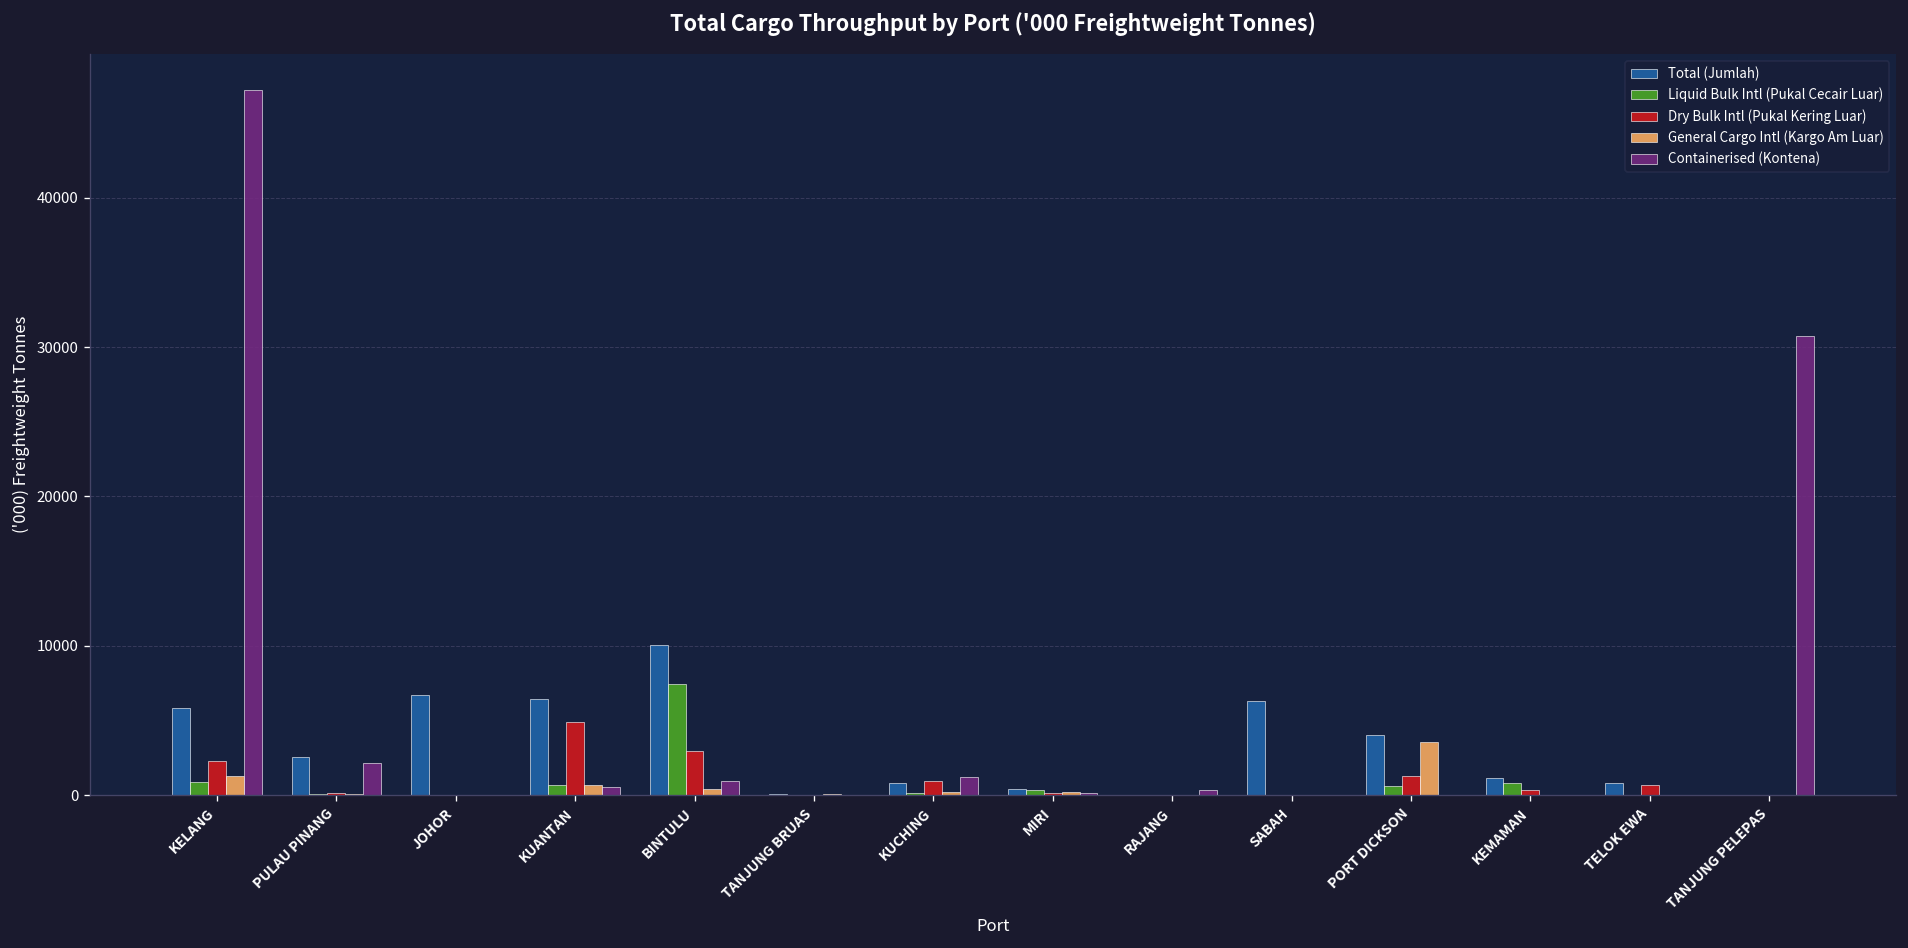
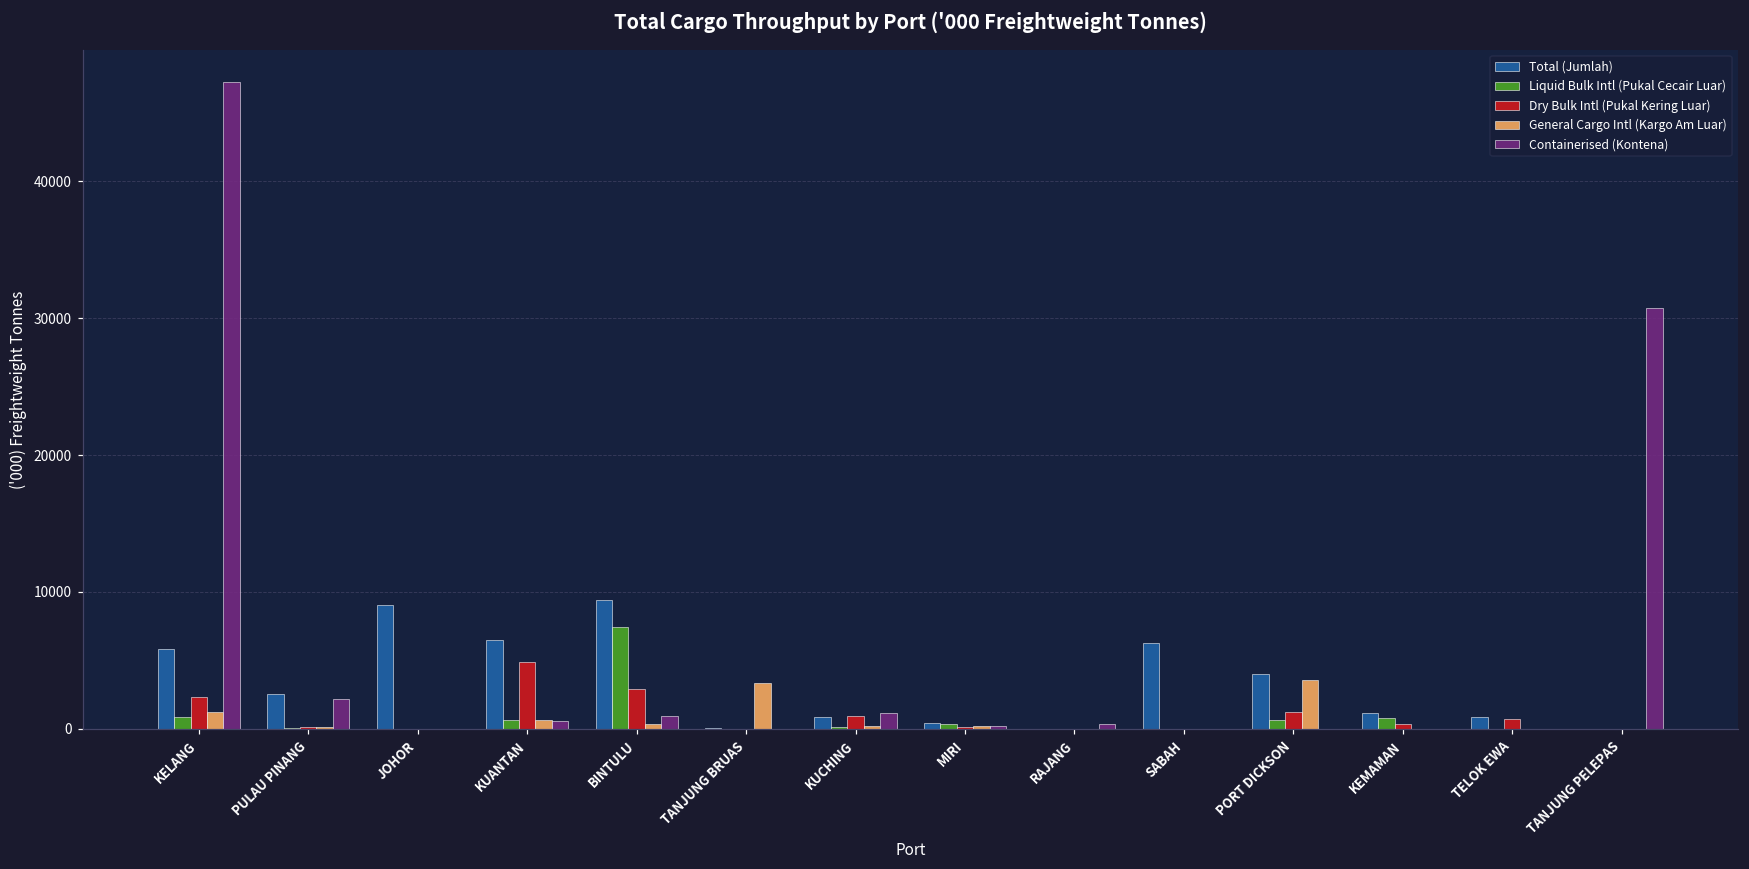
  {
    "Total (Jumlah)": {
      "KELANG": 5800,
      "PULAU PINANG": 2500,
-     "JOHOR": 6700,
+     "JOHOR": 9100,
      "KUANTAN": 6500,
-     "BINTULU": 10100,
+     "BINTULU": 9400,
      "KUCHING": 800,
      "MIRI": 400,
      "SABAH": 6300,
      "PORT DICKSON": 4000,
      "KEMAMAN": 1200,
      "TELOK EWA": 800,
      "TANJUNG PELEPAS": 0
    },
    "Liquid Bulk Intl (Pukal Cecair Luar)": {
      "KELANG": 900,
      "JOHOR": 0,
      "KUANTAN": 700,
      "BINTULU": 7400,
      "MIRI": 300,
      "RAJANG": 0,
      "SABAH": 0,
      "PORT DICKSON": 600,
      "KEMAMAN": 800,
      "TELOK EWA": 0,
      "TANJUNG PELEPAS": 0
    },
    "Dry Bulk Intl (Pukal Kering Luar)": {
      "KELANG": 2300,
      "JOHOR": 0,
      "KUANTAN": 4900,
      "BINTULU": 2900,
      "KUCHING": 1000,
      "RAJANG": 0,
      "SABAH": 0,
      "PORT DICKSON": 1300,
      "KEMAMAN": 300,
      "TELOK EWA": 700,
      "TANJUNG PELEPAS": 0
    },
    "General Cargo Intl (Kargo Am Luar)": {
      "KELANG": 1300,
      "JOHOR": 0,
      "KUANTAN": 600,
      "BINTULU": 400,
-     "TANJUNG BRUAS": 100,
+     "TANJUNG BRUAS": 3400,
      "MIRI": 200,
      "SABAH": 0,
      "PORT DICKSON": 3600,
      "TELOK EWA": 0,
      "TANJUNG PELEPAS": 0
    },
    "Containerised (Kontena)": {
      "KELANG": 47200,
      "PULAU PINANG": 2200,
      "JOHOR": 0,
      "KUANTAN": 500,
      "BINTULU": 1000,
      "TANJUNG BRUAS": 0,
      "KUCHING": 1200,
      "RAJANG": 300,
      "SABAH": 0,
      "PORT DICKSON": 0,
      "KEMAMAN": 0,
      "TELOK EWA": 0,
      "TANJUNG PELEPAS": 30700
    }
  }
